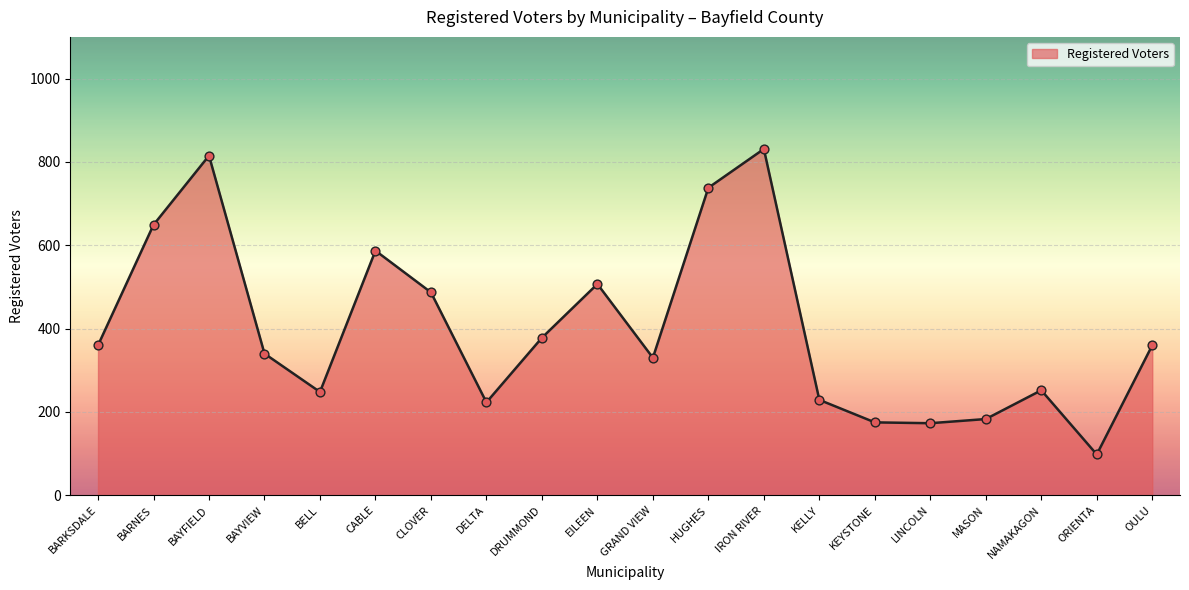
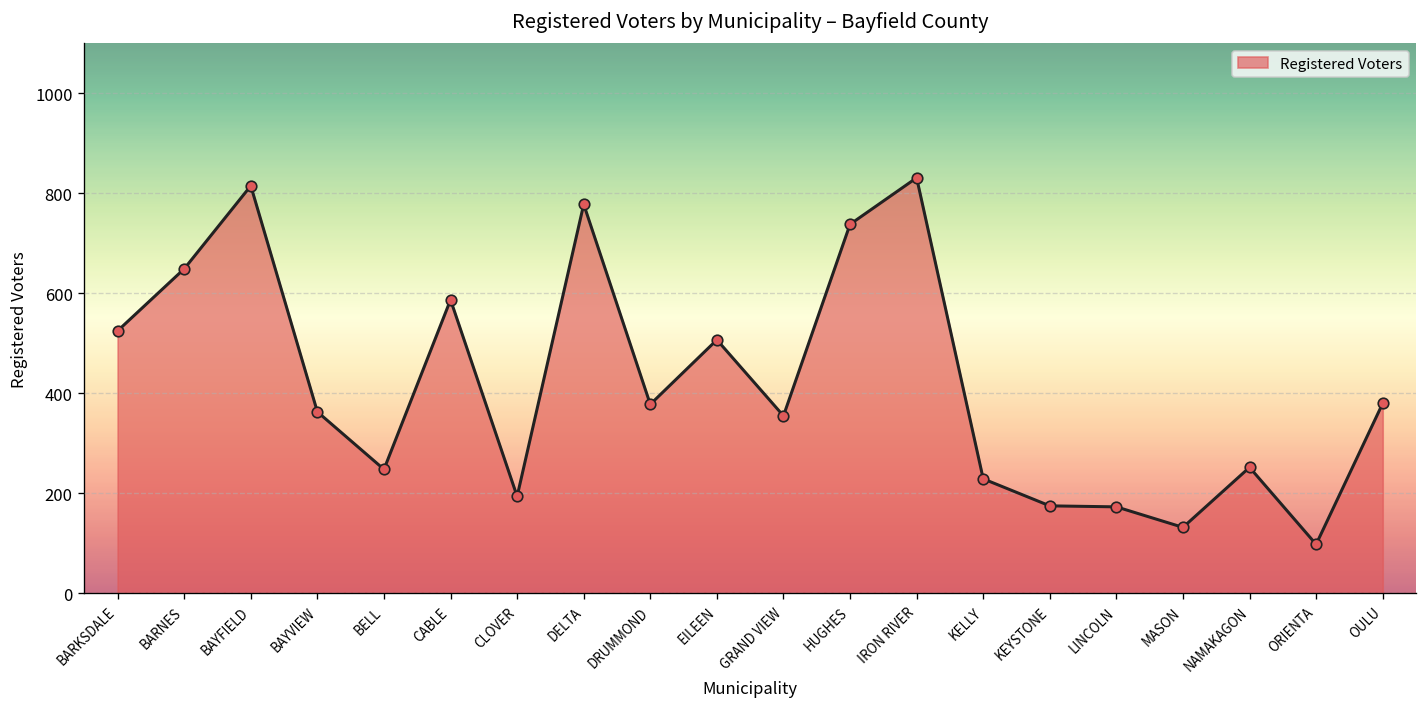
  {
-   "BARKSDALE": 360,
+   "BARKSDALE": 530,
    "BARNES": 650,
    "BAYFIELD": 820,
-   "BAYVIEW": 340,
+   "BAYVIEW": 360,
    "BELL": 250,
    "CABLE": 590,
-   "CLOVER": 490,
-   "DELTA": 220,
+   "CLOVER": 190,
+   "DELTA": 780,
    "DRUMMOND": 380,
    "EILEEN": 510,
-   "GRAND VIEW": 330,
+   "GRAND VIEW": 360,
    "HUGHES": 740,
    "IRON RIVER": 830,
    "KELLY": 230,
    "KEYSTONE": 180,
    "LINCOLN": 170,
-   "MASON": 180,
+   "MASON": 130,
    "NAMAKAGON": 250,
    "ORIENTA": 100,
-   "OULU": 360
+   "OULU": 380
  }
